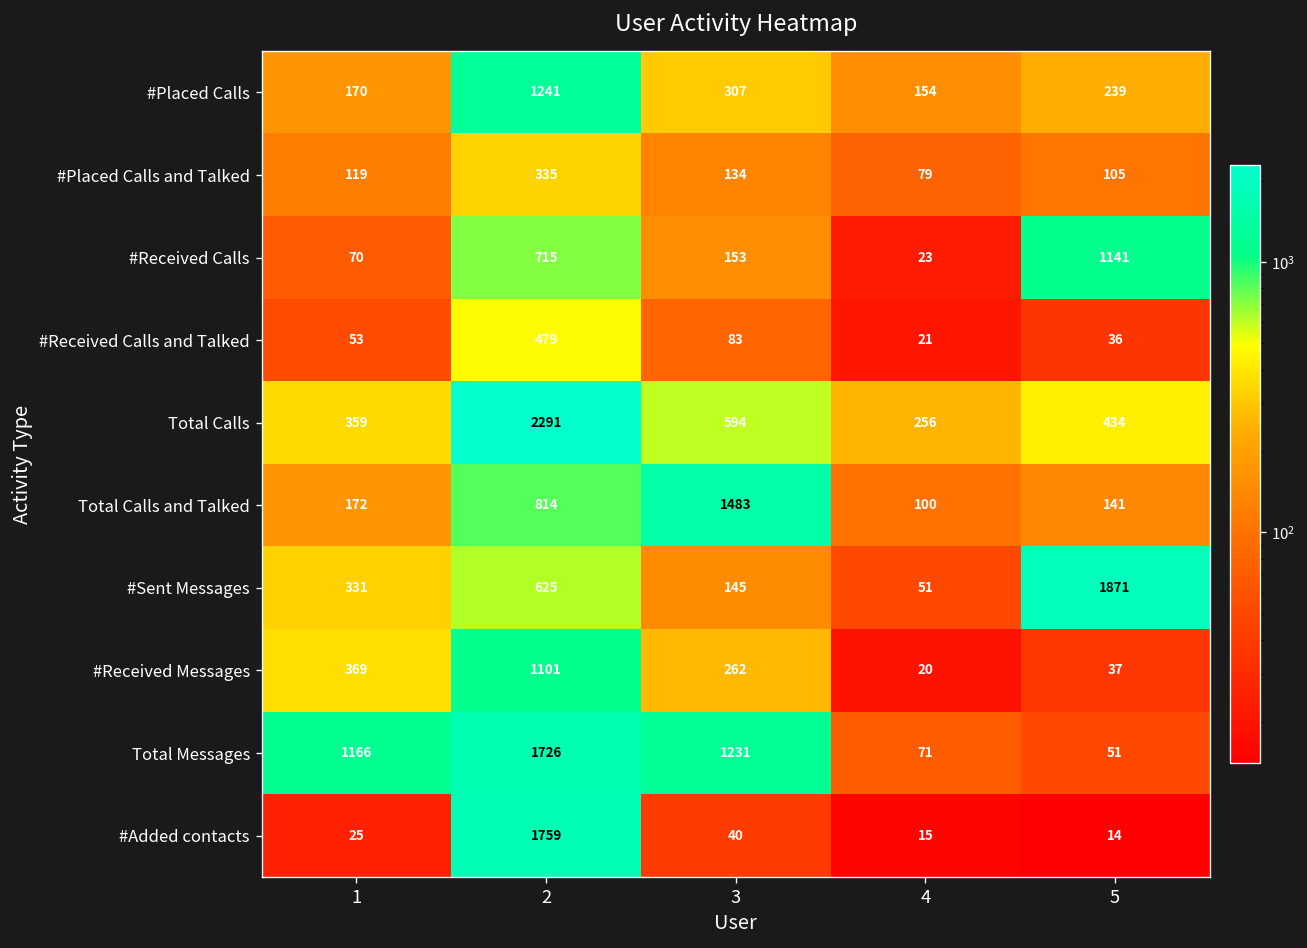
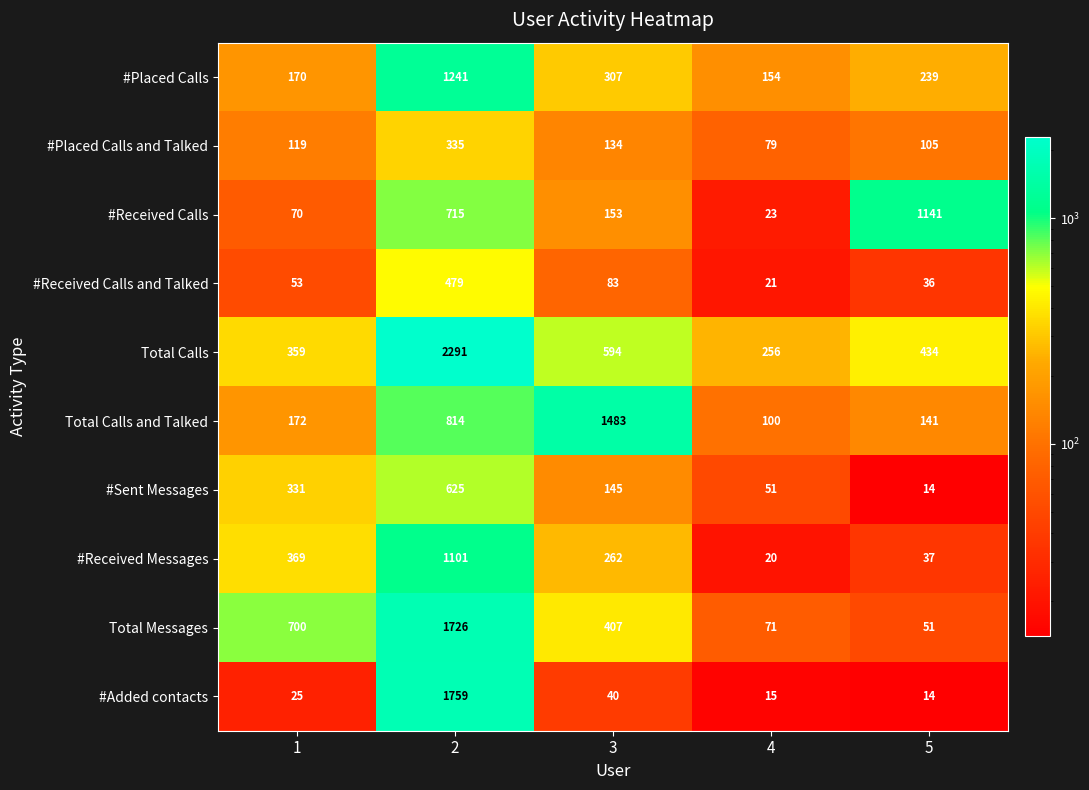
  {
    "#Placed Calls": {
      "1": 170,
      "2": 1241,
      "3": 307,
      "4": 154,
      "5": 239
    },
    "#Placed Calls and Talked": {
      "1": 119,
      "2": 335,
      "3": 134,
      "4": 79,
      "5": 105
    },
    "#Received Calls": {
      "1": 70,
      "2": 715,
      "3": 153,
      "4": 23,
      "5": 1141
    },
    "#Received Calls and Talked": {
      "1": 53,
      "2": 479,
      "3": 83,
      "4": 21,
      "5": 36
    },
    "Total Calls": {
      "1": 359,
      "2": 2291,
      "3": 594,
      "4": 256,
      "5": 434
    },
    "Total Calls and Talked": {
      "1": 172,
      "2": 814,
      "3": 1483,
      "4": 100,
      "5": 141
    },
    "#Sent Messages": {
      "1": 331,
      "2": 625,
      "3": 145,
      "4": 51,
-     "5": 1871
+     "5": 14
    },
    "#Received Messages": {
      "1": 369,
      "2": 1101,
      "3": 262,
      "4": 20,
      "5": 37
    },
    "Total Messages": {
-     "1": 1166,
+     "1": 700,
      "2": 1726,
-     "3": 1231,
+     "3": 407,
      "4": 71,
      "5": 51
    },
    "#Added contacts": {
      "1": 25,
      "2": 1759,
      "3": 40,
      "4": 15,
      "5": 14
    }
  }
